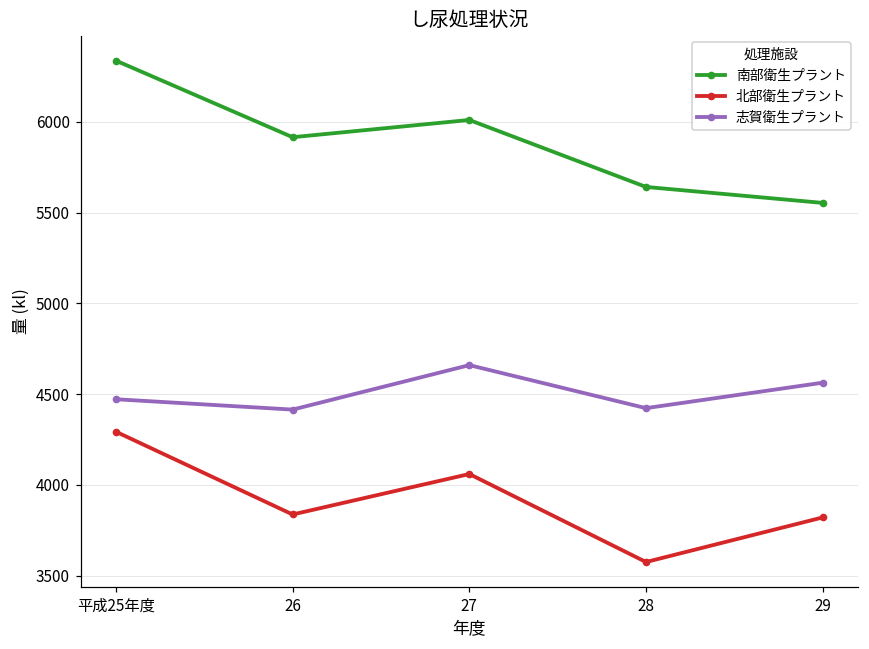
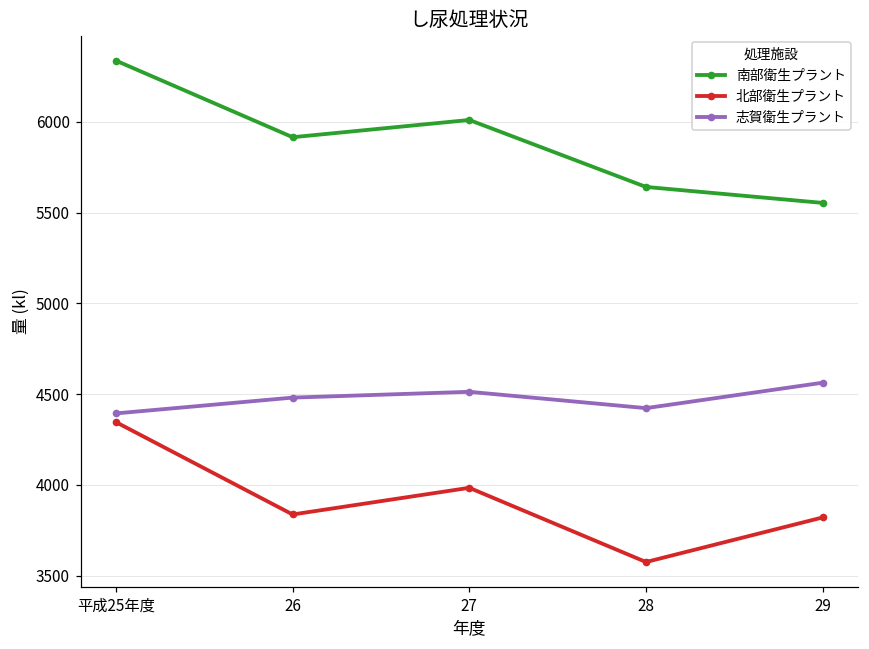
  {
    "南部衛生プラント": {
      "平成25年度": 6340,
      "26": 5920,
      "27": 6010,
      "28": 5640,
      "29": 5550
    },
    "北部衛生プラント": {
-     "平成25年度": 4290,
+     "平成25年度": 4350,
      "26": 3840,
-     "27": 4060,
+     "27": 3980,
      "28": 3580,
      "29": 3820
    },
    "志賀衛生プラント": {
-     "平成25年度": 4470,
-     "26": 4420,
-     "27": 4660,
+     "平成25年度": 4390,
+     "26": 4480,
+     "27": 4510,
      "28": 4420,
      "29": 4560
    }
  }
